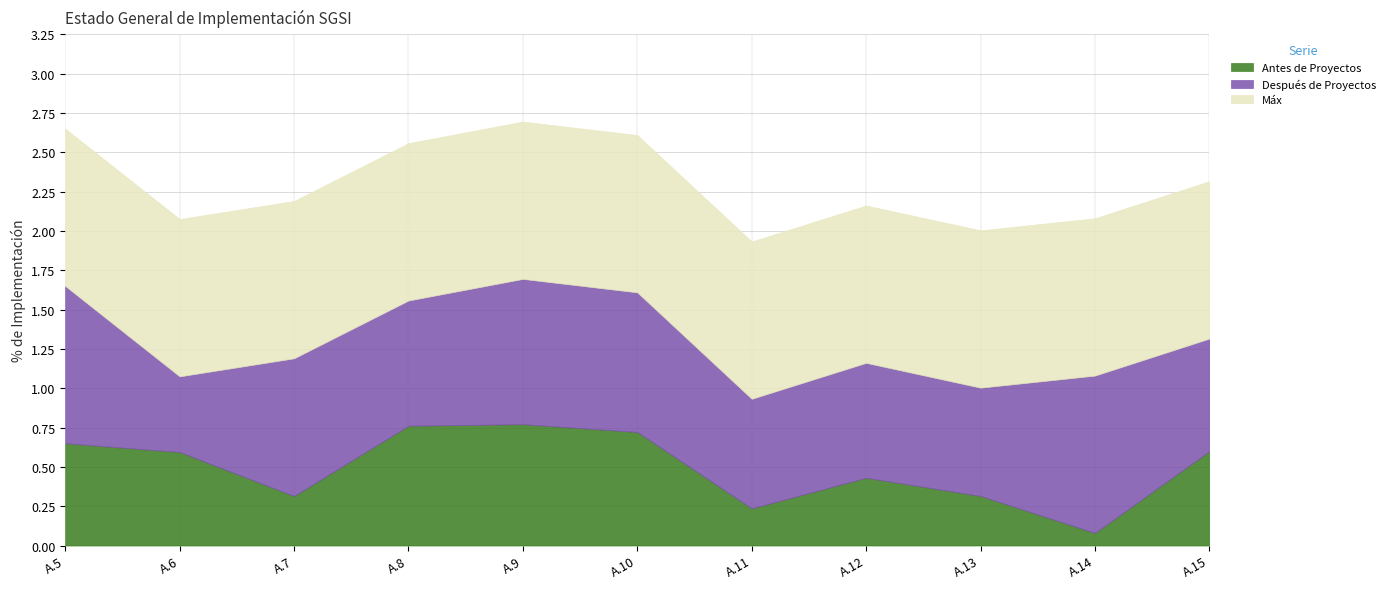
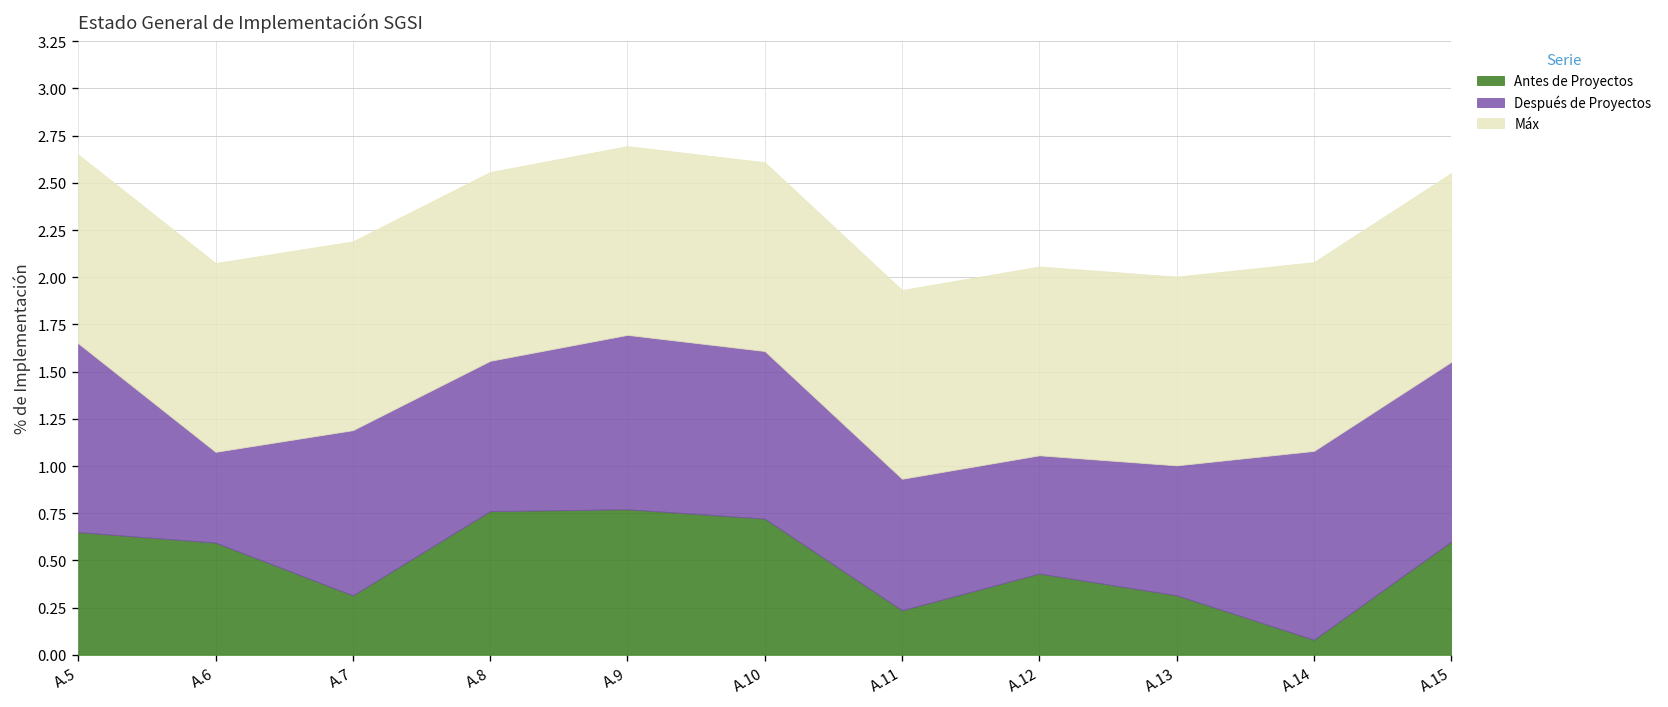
  {
    "Antes de Proyectos": {
      "A.5": 0.65,
      "A.6": 0.59,
      "A.7": 0.31,
      "A.8": 0.76,
      "A.9": 0.77,
      "A.10": 0.72,
      "A.11": 0.24,
      "A.12": 0.43,
      "A.13": 0.32,
      "A.14": 0.08,
      "A.15": 0.60
    },
    "Después de Proyectos": {
      "A.5": 1.00,
      "A.6": 0.48,
      "A.7": 0.88,
      "A.8": 0.80,
      "A.9": 0.92,
      "A.10": 0.89,
      "A.11": 0.70,
-     "A.12": 0.73,
+     "A.12": 0.63,
      "A.13": 0.69,
      "A.14": 1.00,
-     "A.15": 0.72
+     "A.15": 0.95
    },
    "Máx": {
      "A.5": 1.00,
      "A.6": 1.00,
      "A.7": 1.00,
      "A.8": 1.00,
      "A.9": 1.00,
      "A.10": 1.00,
      "A.11": 1.00,
      "A.12": 1.00,
      "A.13": 1.00,
      "A.14": 1.00,
      "A.15": 1.00
    }
  }
